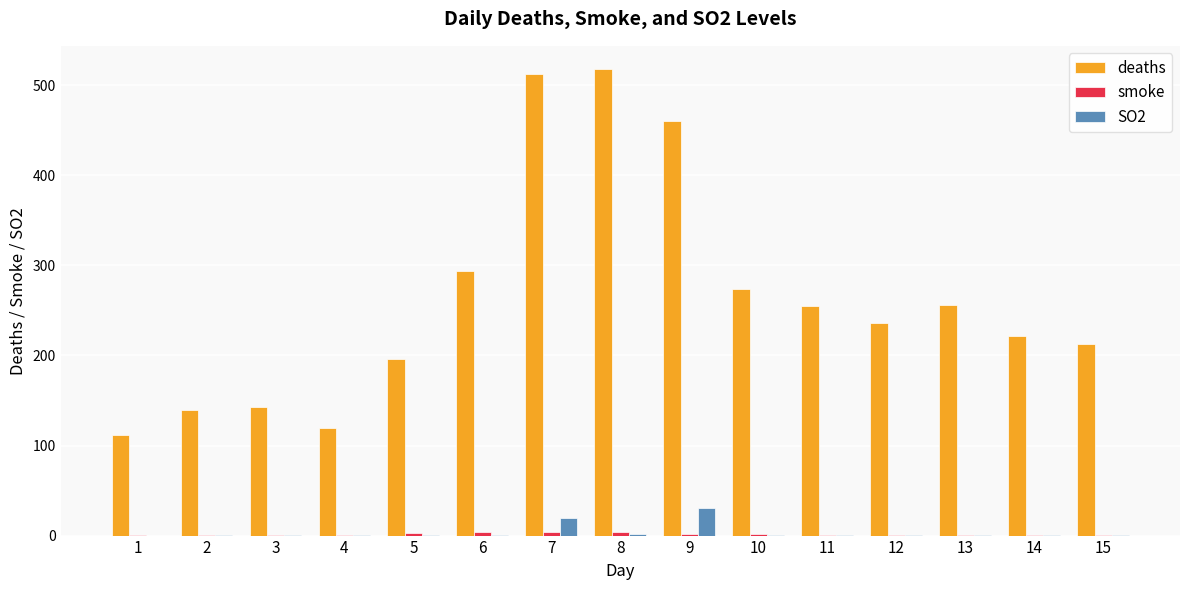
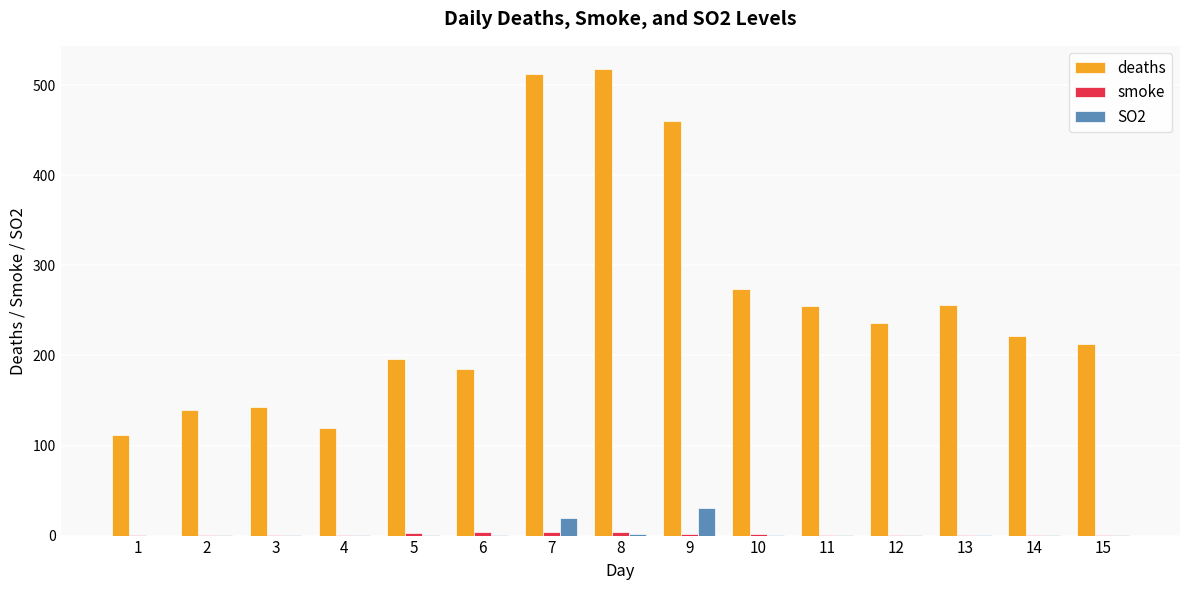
  {
    "deaths": {
      "1": 110,
      "2": 140,
      "3": 140,
      "4": 120,
      "5": 200,
-     "6": 290,
+     "6": 190,
      "7": 510,
      "8": 520,
      "9": 460,
      "10": 270,
      "11": 260,
      "12": 240,
      "13": 260,
      "14": 220,
      "15": 210
    },
    "smoke": {
      "6": 0,
      "7": 0,
      "8": 0
    },
    "SO2": {
      "7": 20,
      "9": 30
    }
  }
